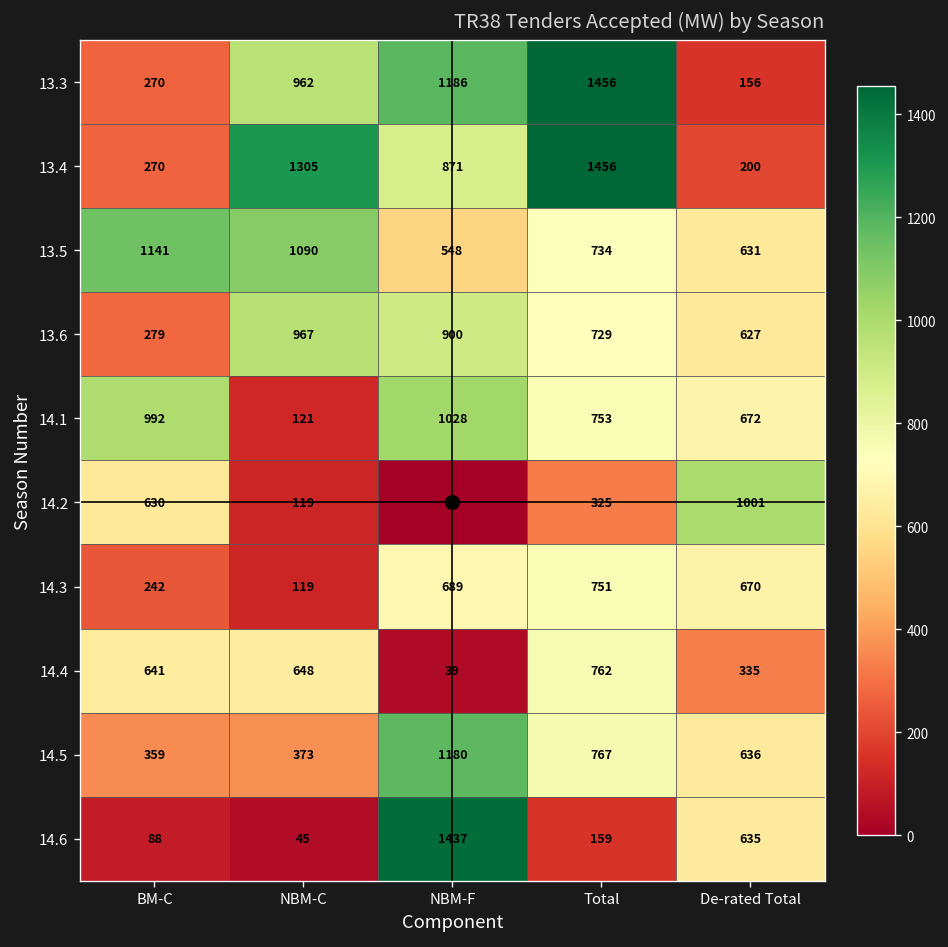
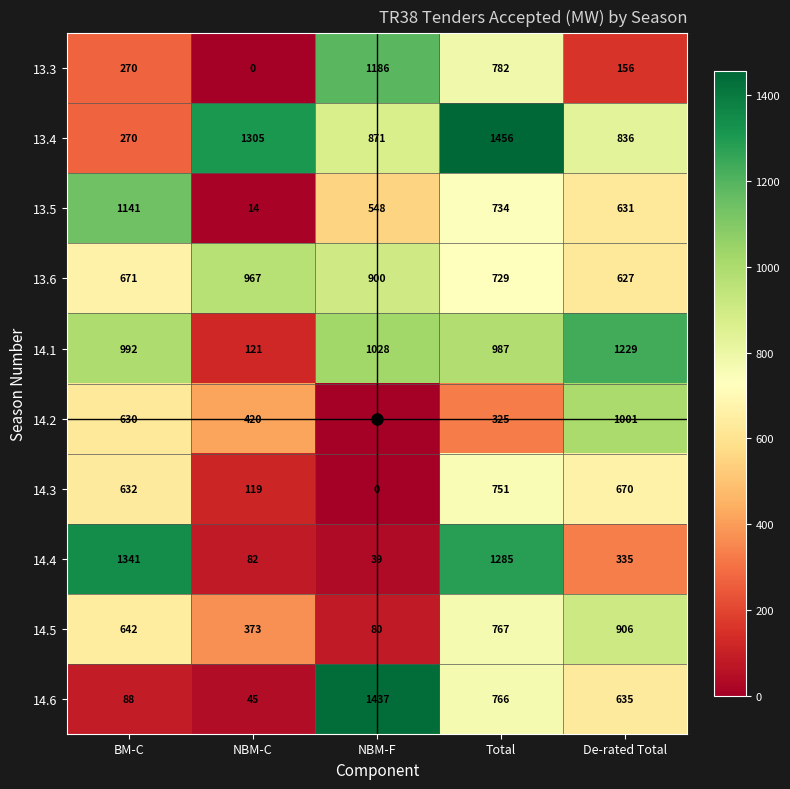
  {
    "13.3": {
      "BM-C": 270,
-     "NBM-C": 962,
+     "NBM-C": 0,
      "NBM-F": 1186,
-     "Total": 1456,
+     "Total": 782,
      "De-rated Total": 156
    },
    "13.4": {
      "BM-C": 270,
      "NBM-C": 1305,
      "NBM-F": 871,
      "Total": 1456,
-     "De-rated Total": 200
+     "De-rated Total": 836
    },
    "13.5": {
      "BM-C": 1141,
-     "NBM-C": 1090,
+     "NBM-C": 14,
      "NBM-F": 548,
      "Total": 734,
      "De-rated Total": 631
    },
    "13.6": {
-     "BM-C": 279,
+     "BM-C": 671,
      "NBM-C": 967,
      "NBM-F": 900,
      "Total": 729,
      "De-rated Total": 627
    },
    "14.1": {
      "BM-C": 992,
      "NBM-C": 121,
      "NBM-F": 1028,
-     "Total": 753,
-     "De-rated Total": 672
+     "Total": 987,
+     "De-rated Total": 1229
    },
    "14.2": {
      "BM-C": 630,
-     "NBM-C": 119,
+     "NBM-C": 420,
      "Total": 325,
      "De-rated Total": 1001
    },
    "14.3": {
-     "BM-C": 242,
+     "BM-C": 632,
      "NBM-C": 119,
-     "NBM-F": 689,
+     "NBM-F": 0,
      "Total": 751,
      "De-rated Total": 670
    },
    "14.4": {
-     "BM-C": 641,
-     "NBM-C": 648,
+     "BM-C": 1341,
+     "NBM-C": 82,
      "NBM-F": 39,
-     "Total": 762,
+     "Total": 1285,
      "De-rated Total": 335
    },
    "14.5": {
-     "BM-C": 359,
+     "BM-C": 642,
      "NBM-C": 373,
-     "NBM-F": 1180,
+     "NBM-F": 80,
      "Total": 767,
-     "De-rated Total": 636
+     "De-rated Total": 906
    },
    "14.6": {
      "BM-C": 88,
      "NBM-C": 45,
      "NBM-F": 1437,
-     "Total": 159,
+     "Total": 766,
      "De-rated Total": 635
    }
  }
